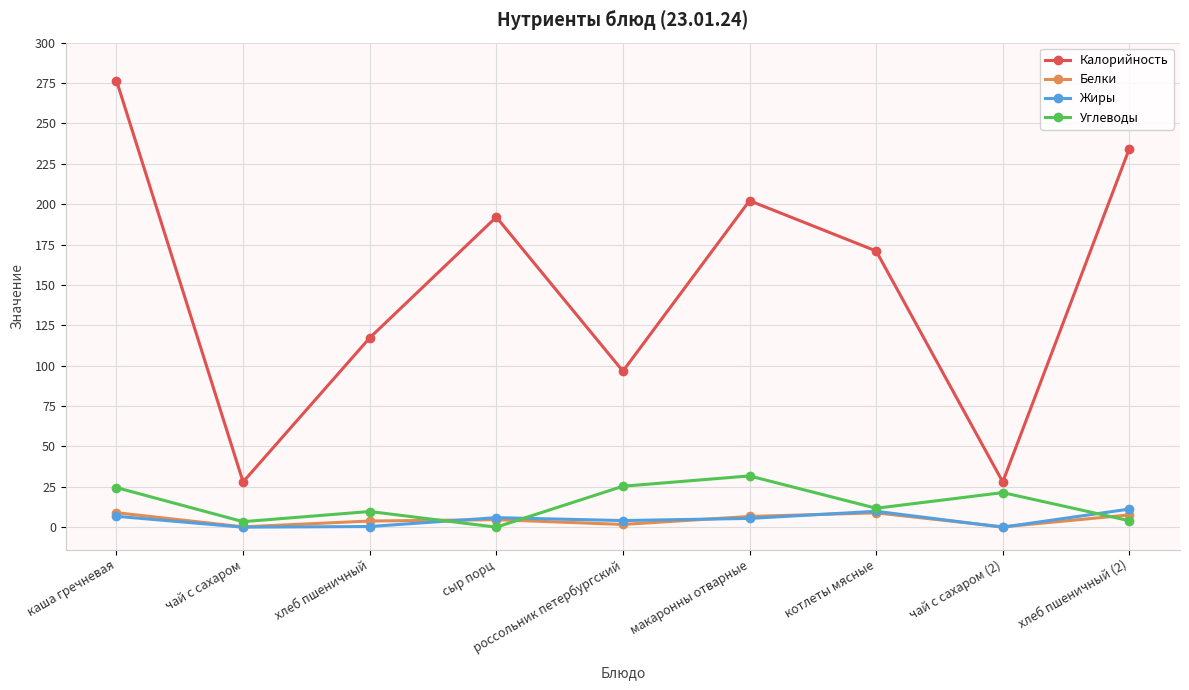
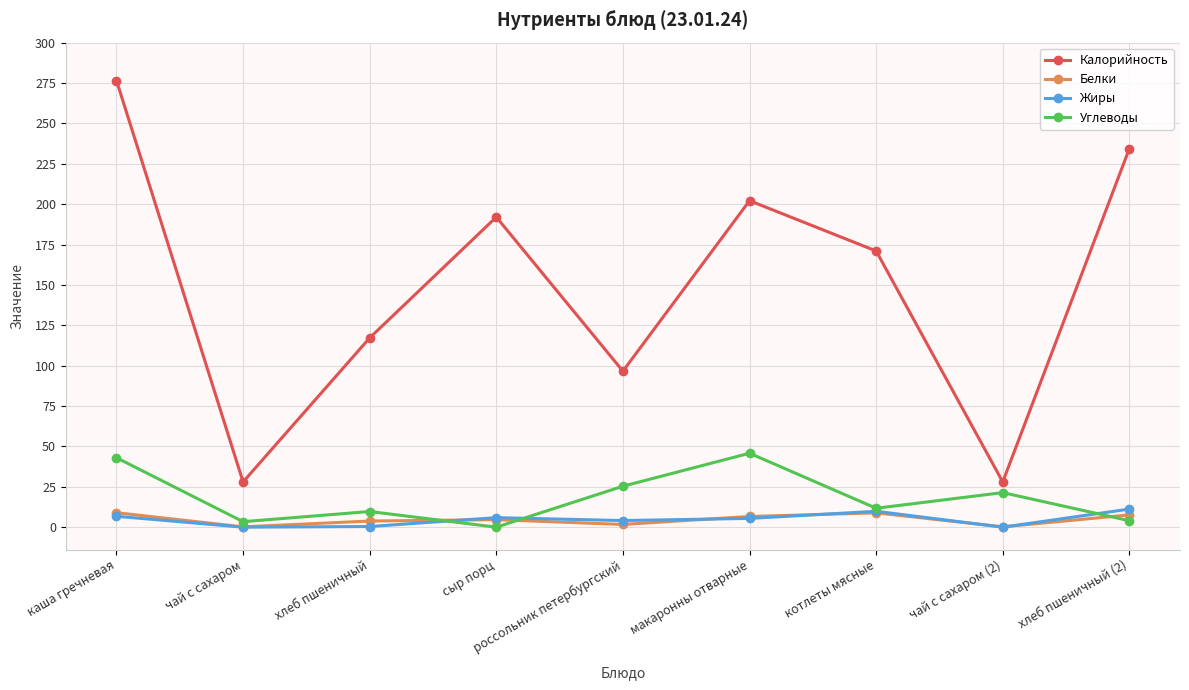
  {
    "Жиры": {
      "каша гречневая": 7,
      "хлеб пшеничный": 0,
      "россольник петербургский": 4,
      "хлеб пшеничный (2)": 11
    },
    "Углеводы": {
-     "каша гречневая": 25,
+     "каша гречневая": 43,
      "чай с сахаром": 3,
      "хлеб пшеничный": 10,
      "сыр порц": 0,
      "россольник петербургский": 25,
-     "макаронны отварные": 32,
+     "макаронны отварные": 46,
      "котлеты мясные": 12,
      "чай с сахаром (2)": 21,
      "хлеб пшеничный (2)": 4
    }
  }
